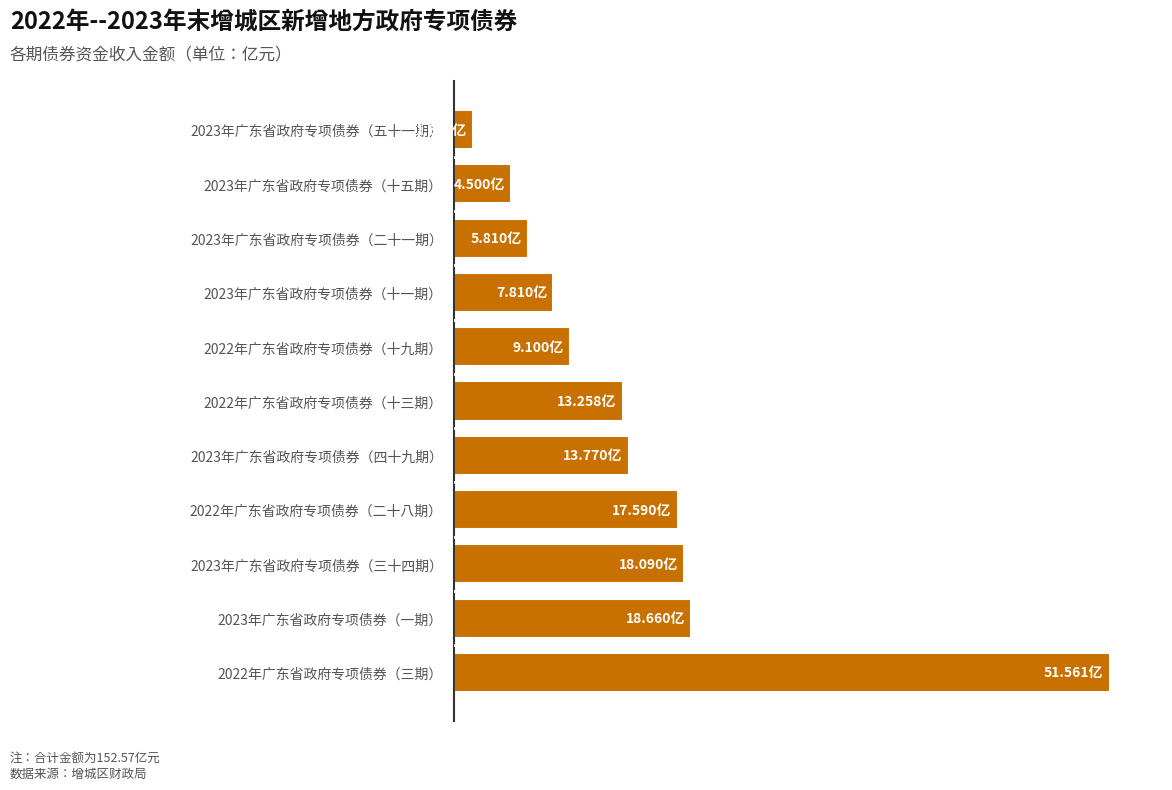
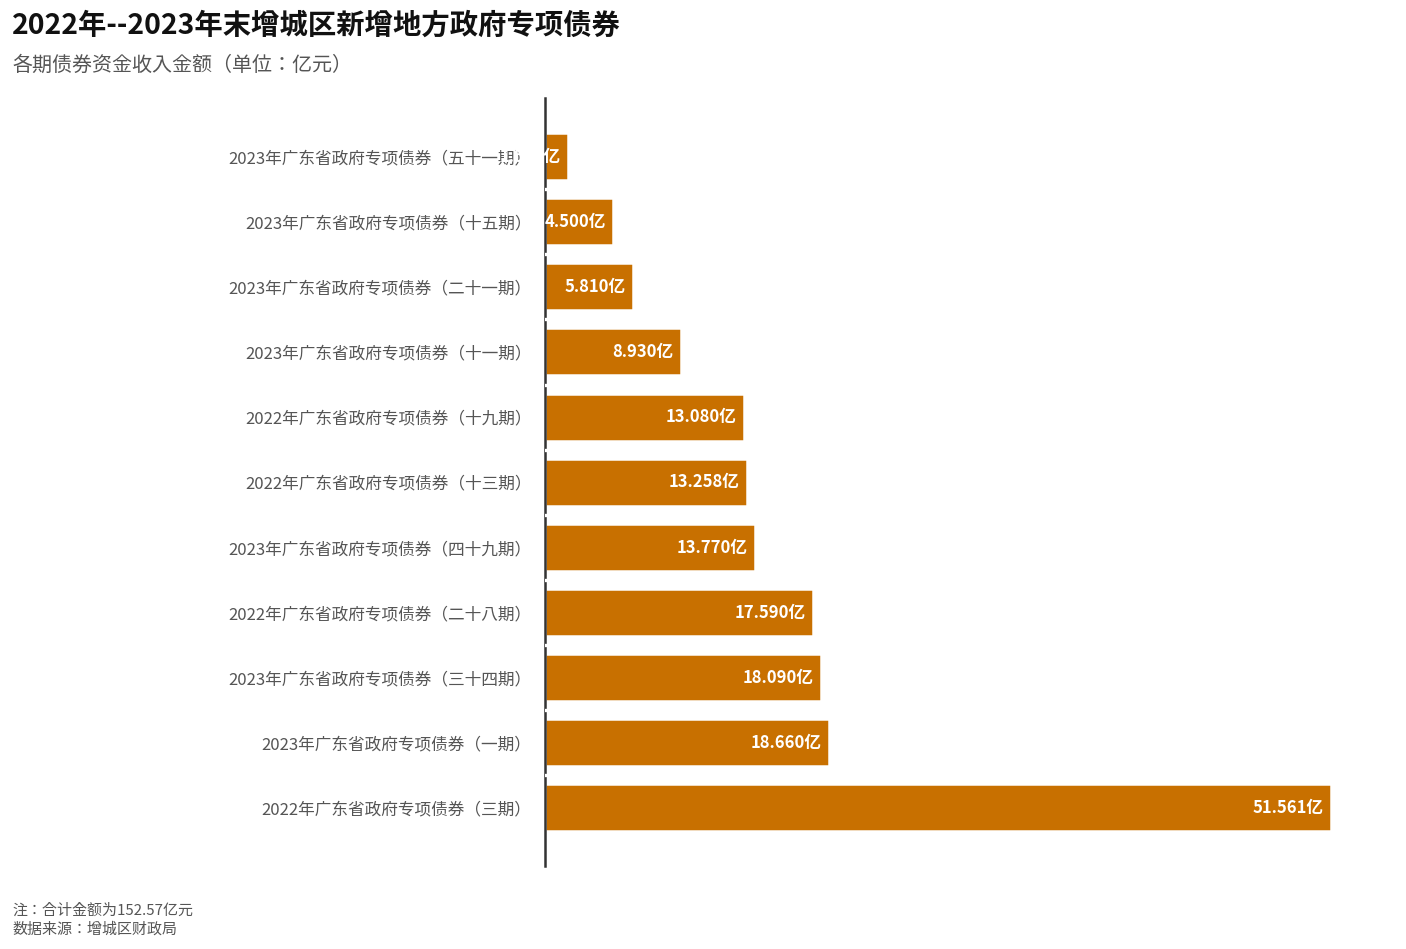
  {
    "2023年广东省政府专项债券（十五期）": "4.500亿",
    "2023年广东省政府专项债券（二十一期）": "5.810亿",
-   "2023年广东省政府专项债券（十一期）": "7.810亿",
-   "2022年广东省政府专项债券（十九期）": "9.100亿",
+   "2023年广东省政府专项债券（十一期）": "8.930亿",
+   "2022年广东省政府专项债券（十九期）": "13.080亿",
    "2022年广东省政府专项债券（十三期）": "13.258亿",
    "2023年广东省政府专项债券（四十九期）": "13.770亿",
    "2022年广东省政府专项债券（二十八期）": "17.590亿",
    "2023年广东省政府专项债券（三十四期）": "18.090亿",
    "2023年广东省政府专项债券（一期）": "18.660亿",
    "2022年广东省政府专项债券（三期）": "51.561亿"
  }
